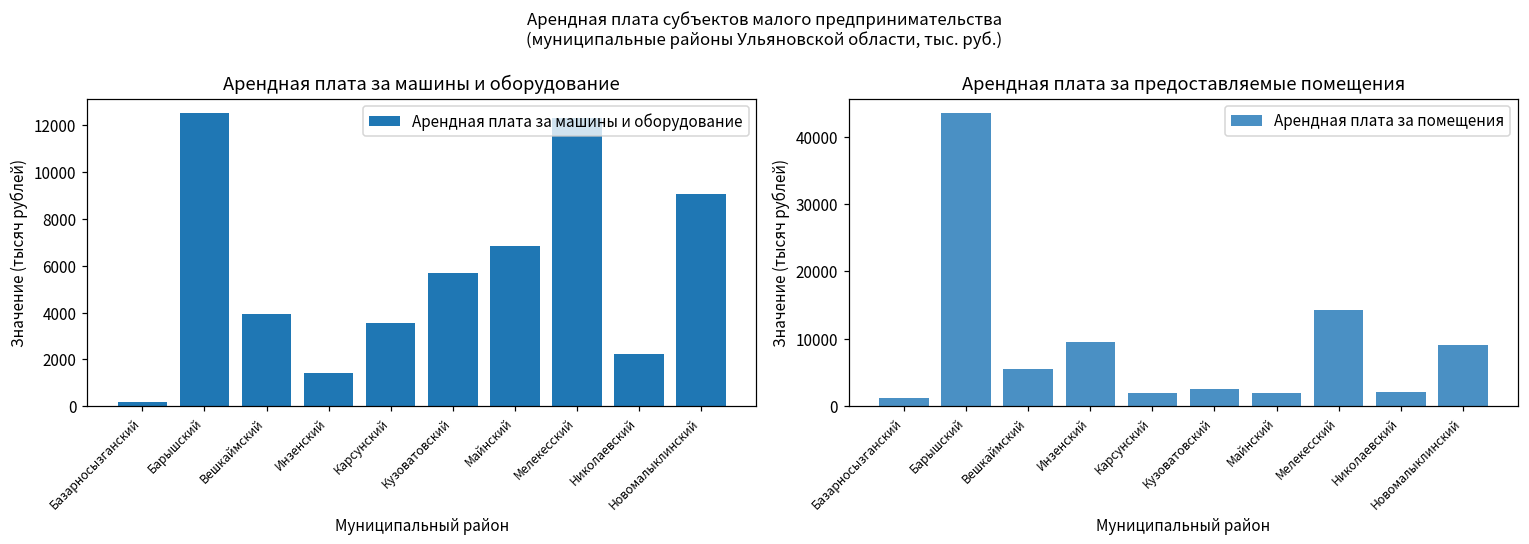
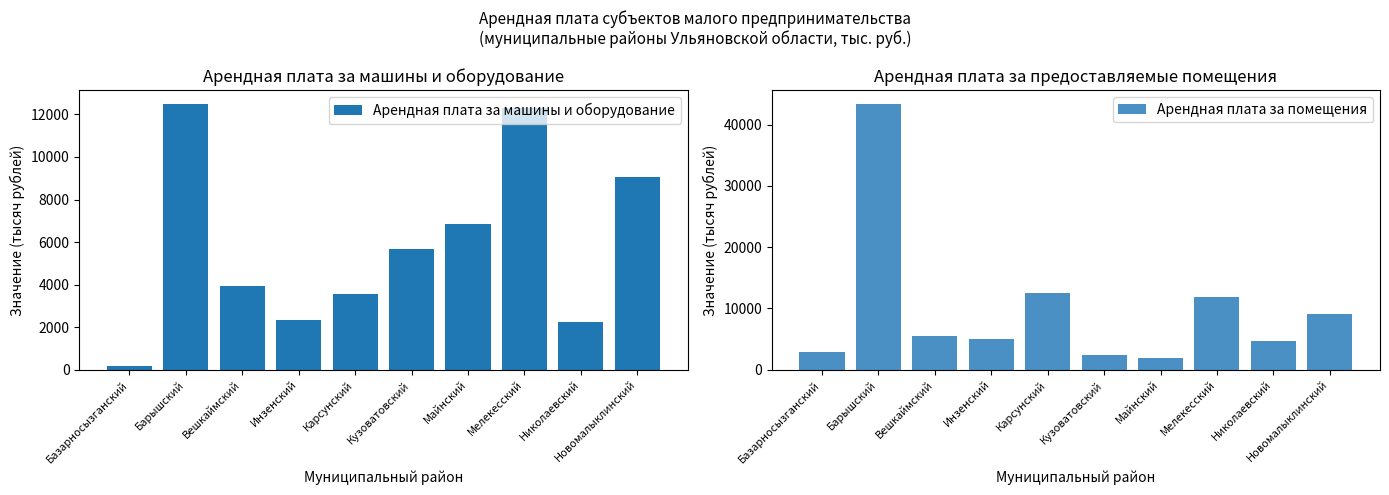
  {
    "Арендная плата за машины и оборудование": {
      "Базарносызганский": 200,
      "Барышский": 12500,
      "Вешкаймский": 3900,
-     "Инзенский": 1400,
+     "Инзенский": 2300,
      "Карсунский": 3600,
      "Кузоватовский": 5700,
      "Майнский": 6900,
      "Николаевский": 2200,
      "Новомалыклинский": 9100
    },
    "Арендная плата за предоставляемые помещения": {
-     "Базарносызганский": 1000,
+     "Базарносызганский": 3000,
      "Барышский": 43000,
      "Вешкаймский": 5000,
-     "Инзенский": 9000,
-     "Карсунский": 2000,
+     "Инзенский": 5000,
+     "Карсунский": 12000,
      "Кузоватовский": 2000,
      "Майнский": 2000,
-     "Мелекесский": 14000,
-     "Николаевский": 2000,
+     "Мелекесский": 12000,
+     "Николаевский": 5000,
      "Новомалыклинский": 9000
    }
  }
